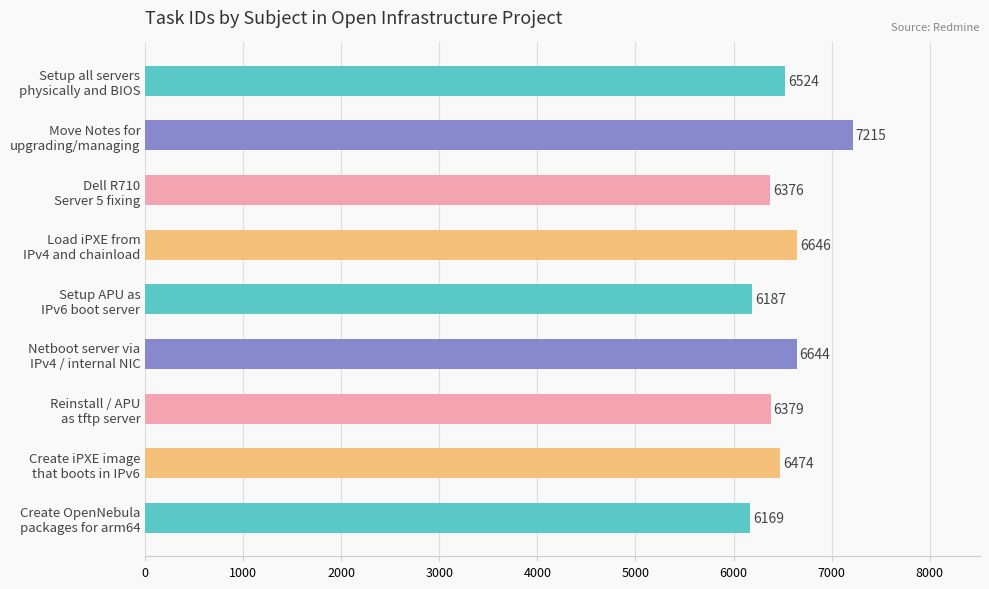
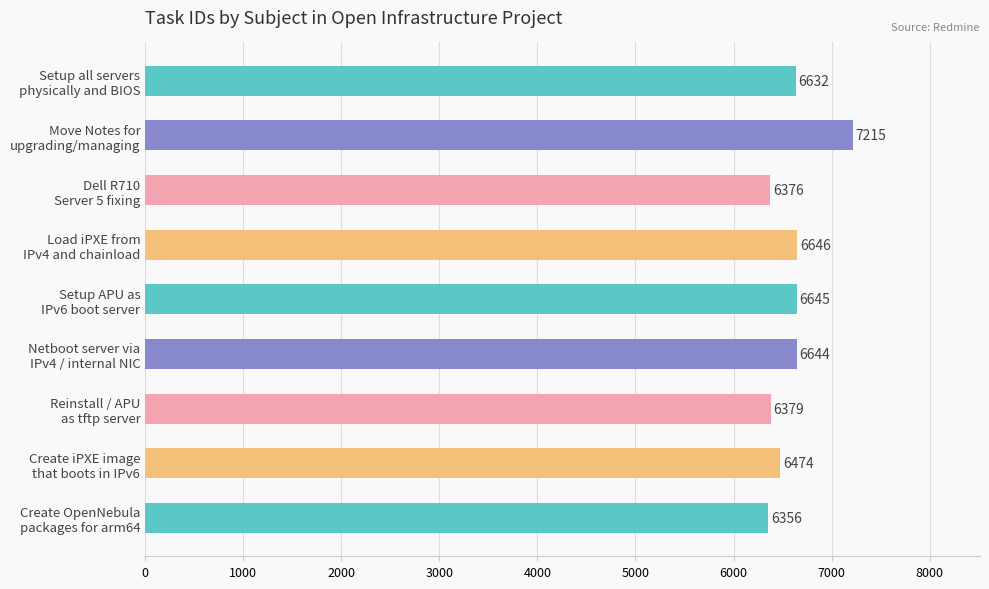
  {
-   "Setup all servers physically and BIOS": 6524,
+   "Setup all servers physically and BIOS": 6632,
    "Move Notes for upgrading/managing": 7215,
    "Dell R710 Server 5 fixing": 6376,
    "Load iPXE from IPv4 and chainload": 6646,
-   "Setup APU as IPv6 boot server": 6187,
+   "Setup APU as IPv6 boot server": 6645,
    "Netboot server via IPv4 / internal NIC": 6644,
    "Reinstall / APU as tftp server": 6379,
    "Create iPXE image that boots in IPv6": 6474,
-   "Create OpenNebula packages for arm64": 6169
+   "Create OpenNebula packages for arm64": 6356
  }
